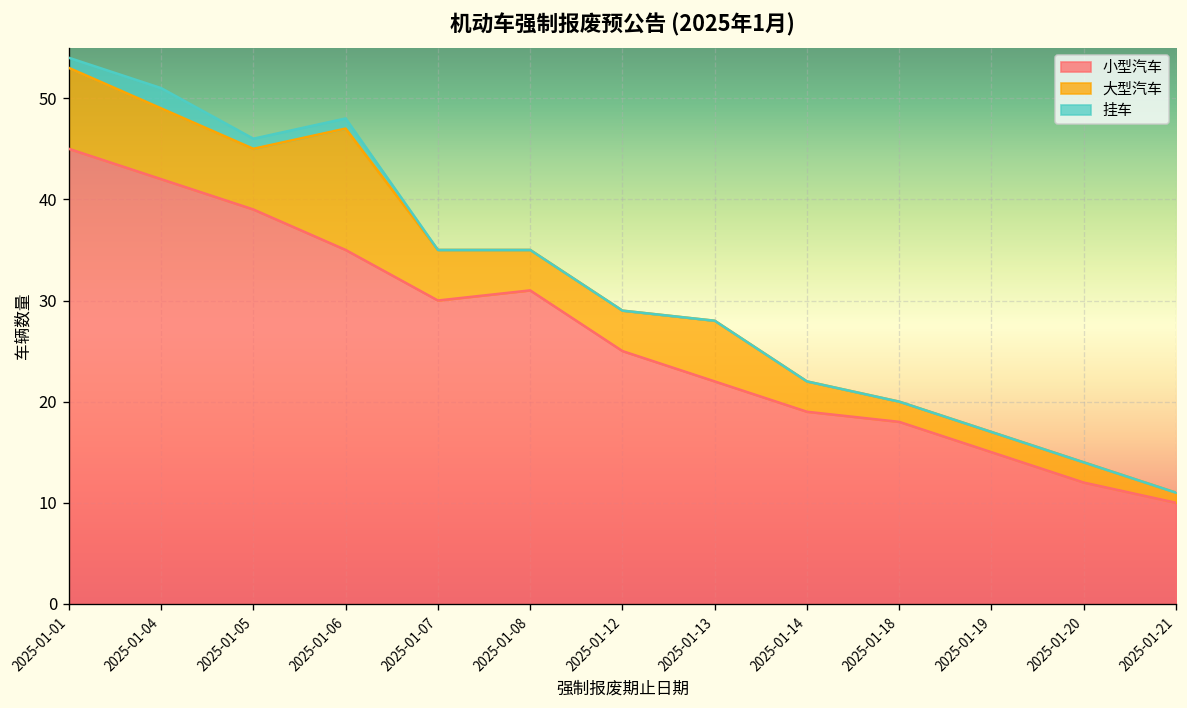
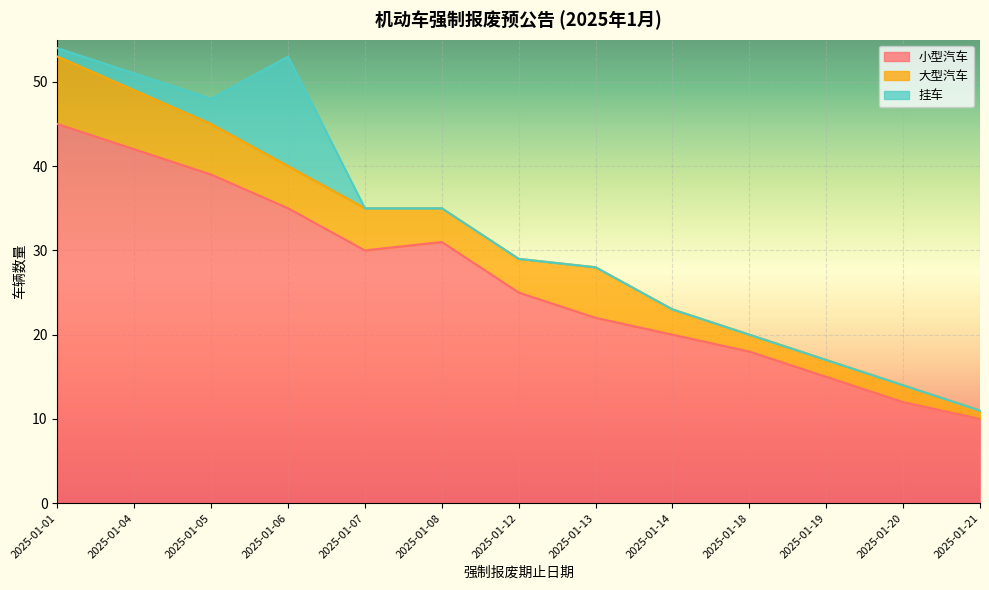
  {
    "小型汽车": {
      "2025-01-01": 45,
      "2025-01-04": 42,
      "2025-01-05": 39,
      "2025-01-06": 35,
      "2025-01-07": 30,
      "2025-01-08": 31,
      "2025-01-12": 25,
      "2025-01-13": 22,
-     "2025-01-14": 19,
+     "2025-01-14": 20,
      "2025-01-18": 18,
      "2025-01-19": 15,
      "2025-01-20": 12,
      "2025-01-21": 10
    },
    "大型汽车": {
      "2025-01-01": 8,
      "2025-01-04": 7,
      "2025-01-05": 6,
-     "2025-01-06": 12
+     "2025-01-06": 5
    },
    "挂车": {
      "2025-01-01": 1,
      "2025-01-04": 2,
-     "2025-01-05": 1,
-     "2025-01-06": 1
+     "2025-01-05": 3,
+     "2025-01-06": 13
    }
  }
